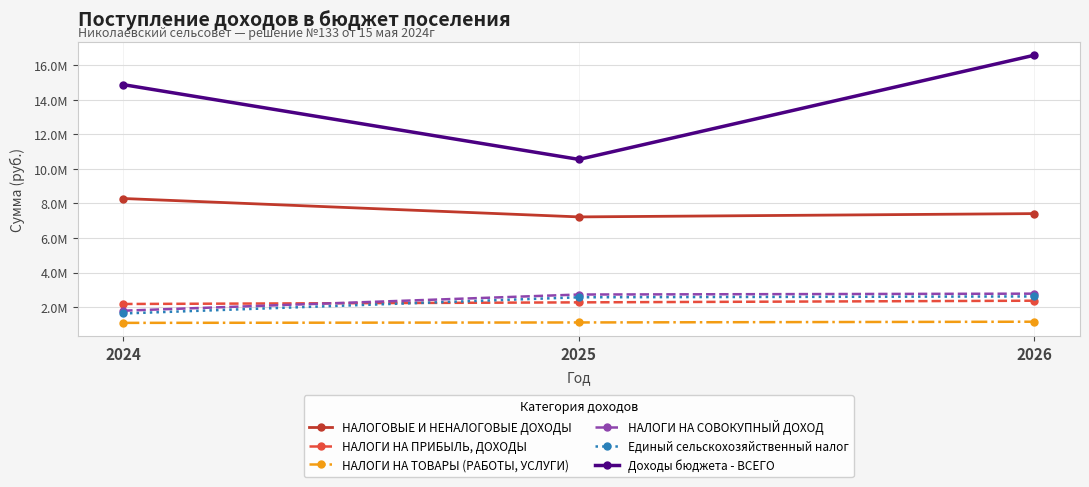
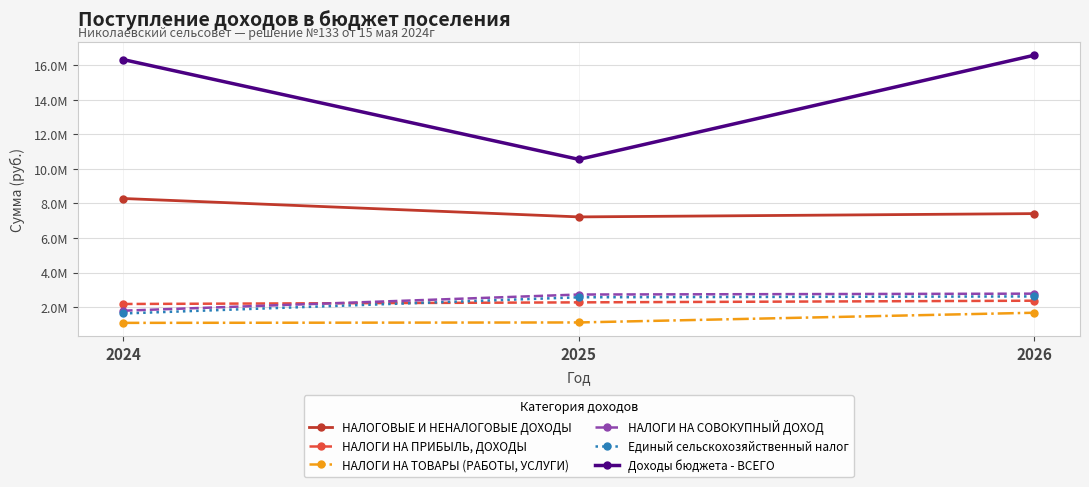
  {
    "НАЛОГИ НА ТОВАРЫ (РАБОТЫ, УСЛУГИ)": {
      "2024": 1100000,
      "2025": 1100000,
-     "2026": 1200000
+     "2026": 1700000
    },
    "НАЛОГИ НА СОВОКУПНЫЙ ДОХОД": {
      "2024": 1800000,
      "2025": 2700000,
      "2026": 2800000
    },
    "Единый сельскохозяйственный налог": {
      "2024": 1600000,
      "2025": 2600000,
      "2026": 2600000
    },
    "Доходы бюджета - ВСЕГО": {
-     "2024": 14900000,
+     "2024": 16300000,
      "2025": 10500000,
      "2026": 16600000
    }
  }
